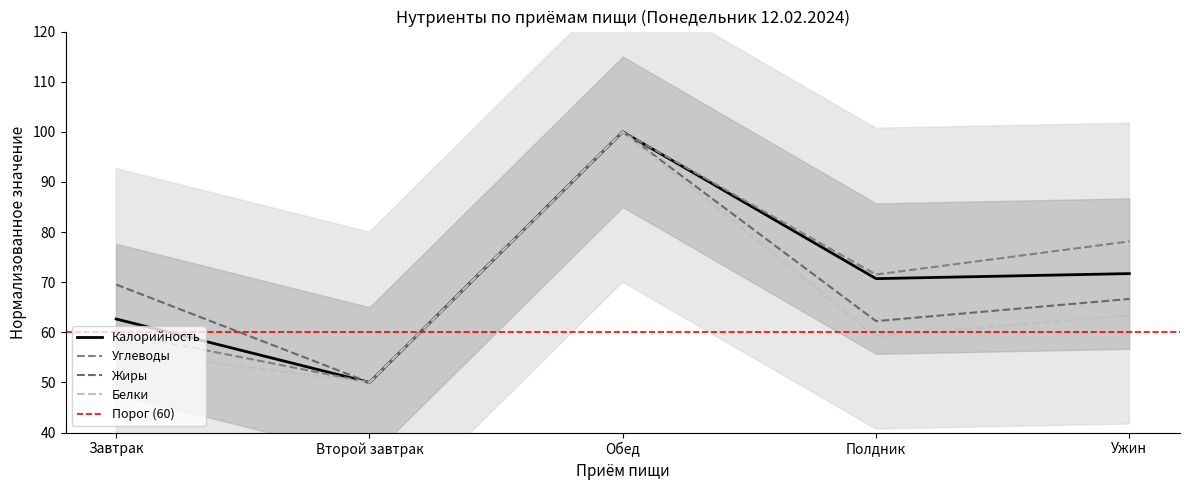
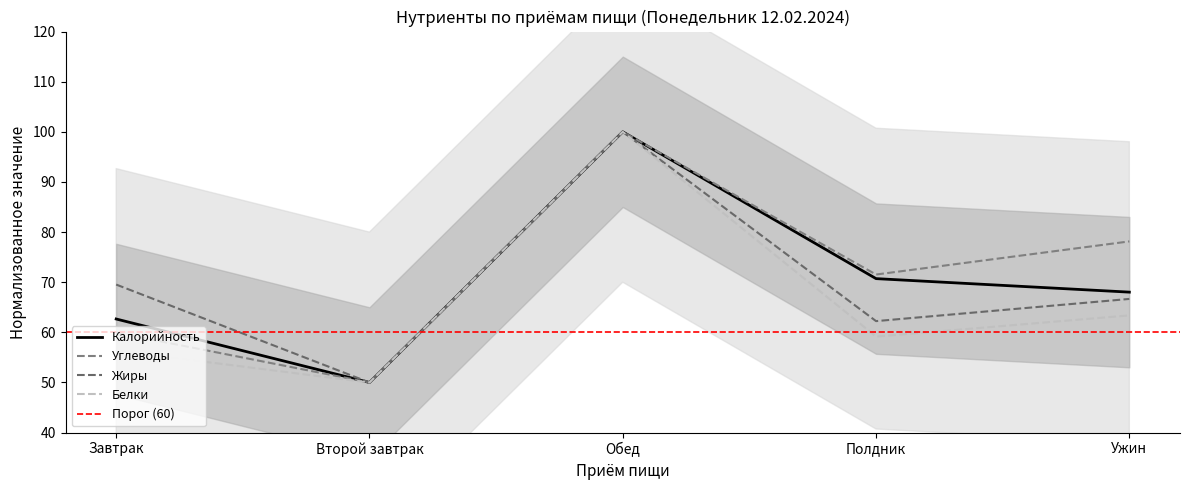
  {
    "Калорийность": {
      "Завтрак": 63,
      "Полдник": 71,
-     "Ужин": 72
+     "Ужин": 68
    }
  }
